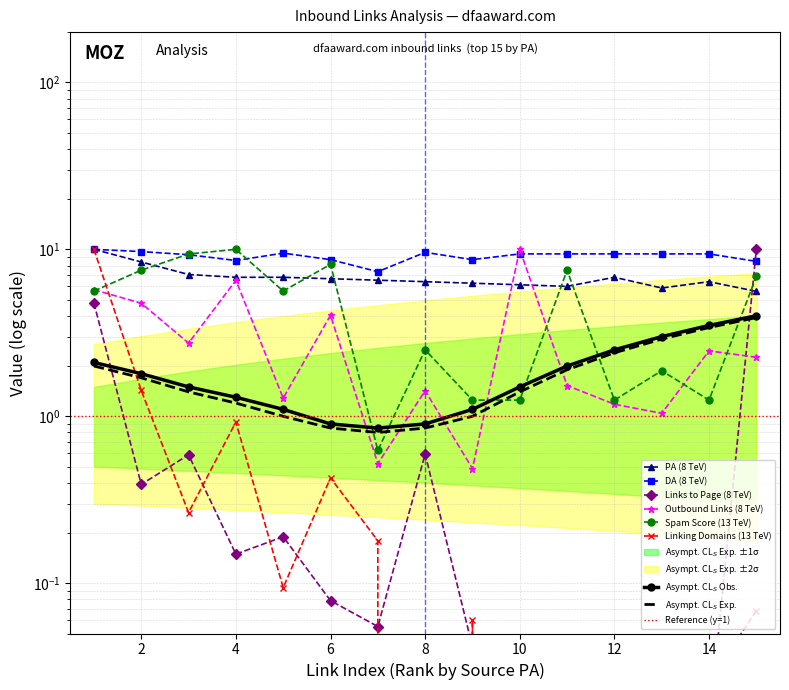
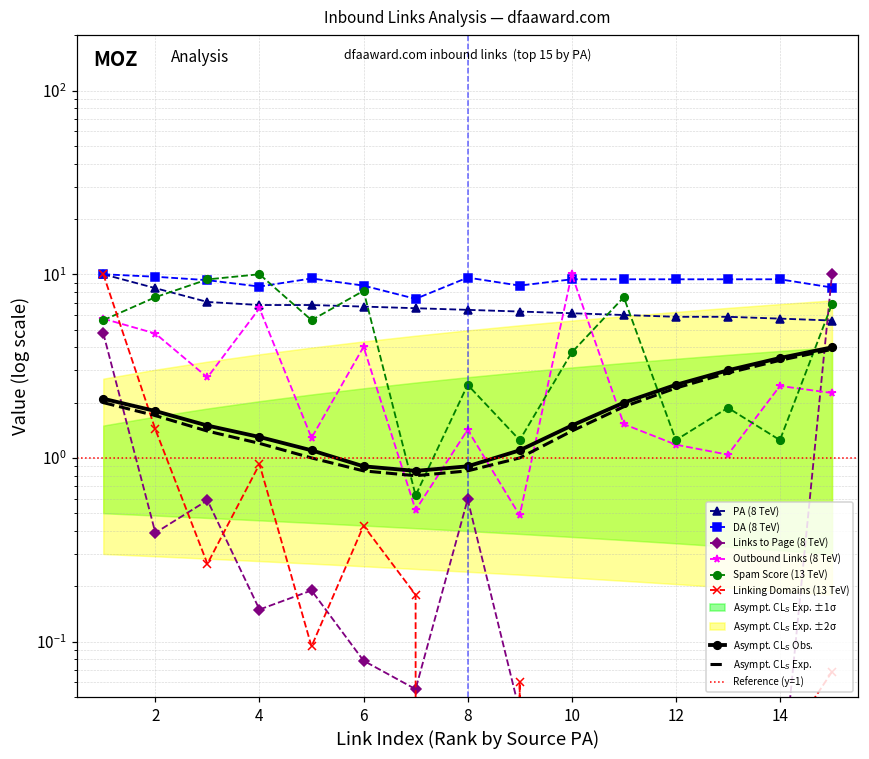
  {
    "PA (8 TeV)": {
      "2": 8,
      "4": 6.8,
      "6": 6.7,
      "8": 6.4,
      "10": 6.1,
-     "12": 6.8,
-     "14": 6.4
+     "12": 5.9,
+     "14": 5.7
    },
    "DA (8 TeV)": {
      "2": 10,
      "4": 9,
      "6": 9,
      "8": 10,
      "10": 9,
      "12": 9,
      "14": 9
    },
    "Links to Page (8 TeV)": {
      "2": 0.4,
      "4": 0.15,
      "6": 0.08,
      "8": 0.6
    },
    "Outbound Links (8 TeV)": {
      "2": 4.8,
      "4": 6.5,
      "6": 4.0,
      "8": 1.4,
      "10": 10,
      "12": 1.2,
      "14": 2.5
    },
    "Spam Score (13 TeV)": {
      "2": 8,
      "4": 10,
      "6": 8,
      "8": 2.5,
-     "10": 1.3,
+     "10": 3.8,
      "12": 1.3,
      "14": 1.3
    },
    "Linking Domains (13 TeV)": {
      "2": 1.4,
      "4": 0.9,
      "6": 0.43
    }
  }
